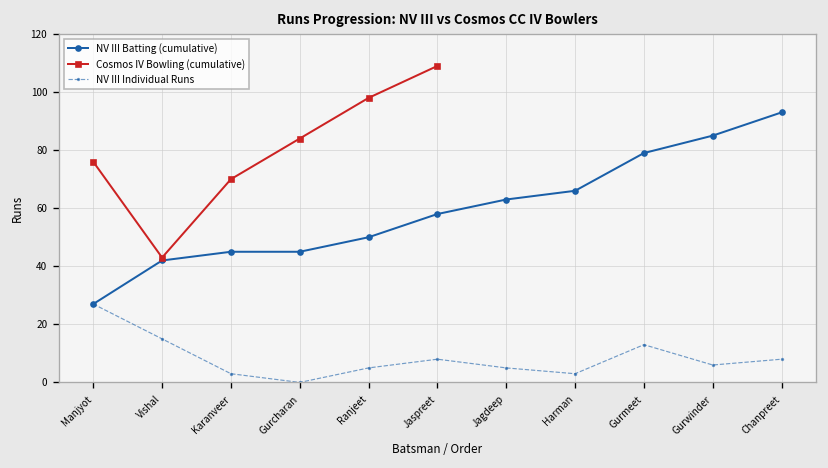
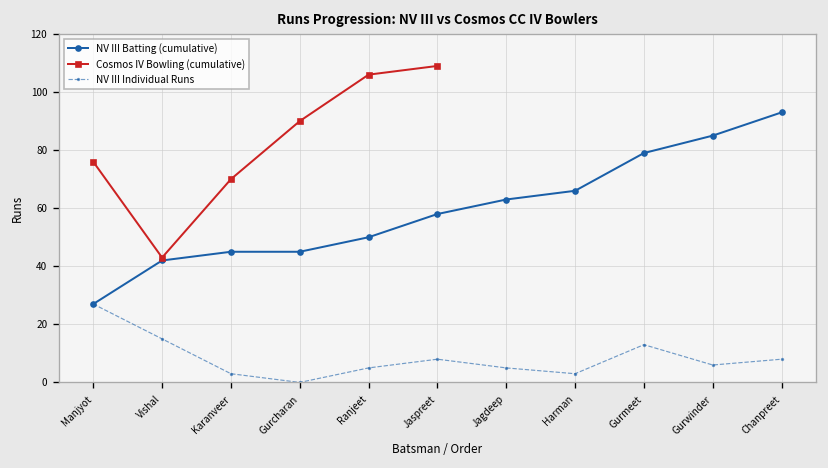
  {
    "Cosmos IV Bowling (cumulative)": {
      "Manjyot": 76,
      "Karanveer": 70,
-     "Gurcharan": 84,
-     "Ranjeet": 98,
+     "Gurcharan": 90,
+     "Ranjeet": 106,
      "Jaspreet": 109
    }
  }
